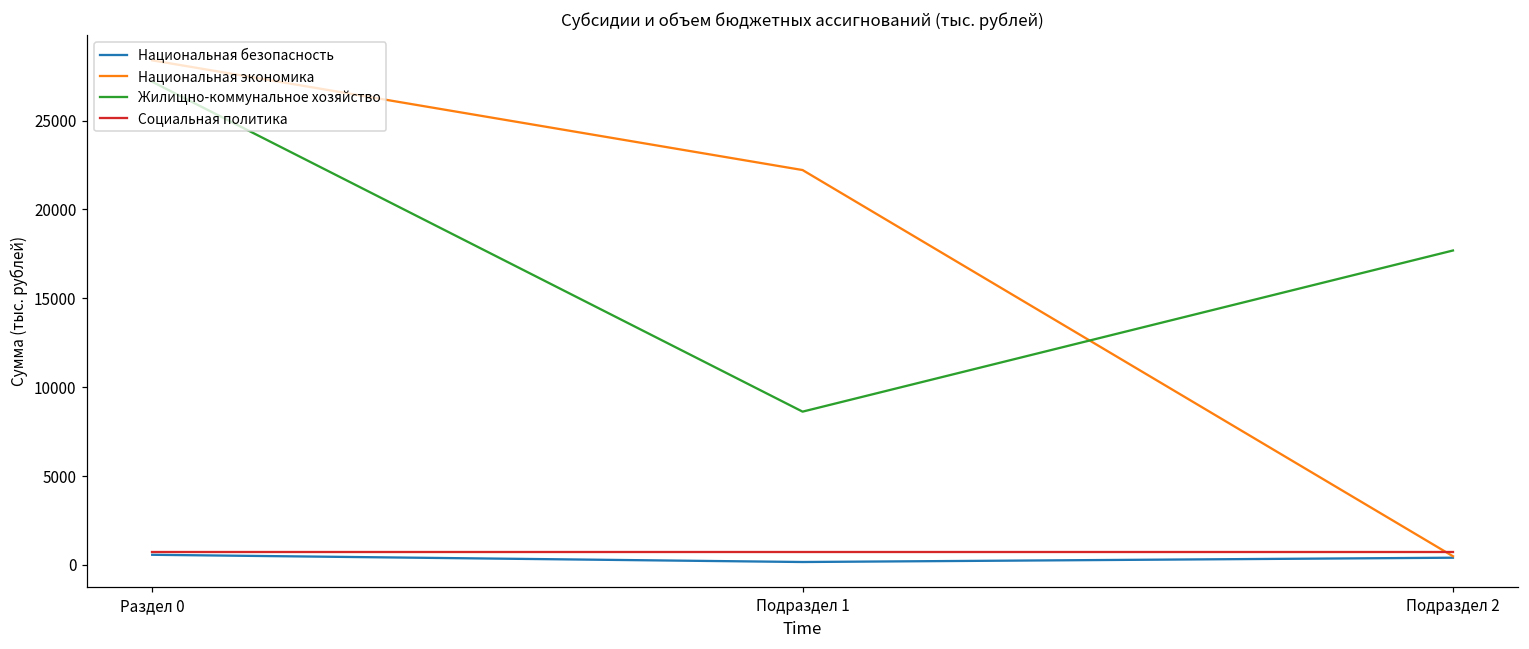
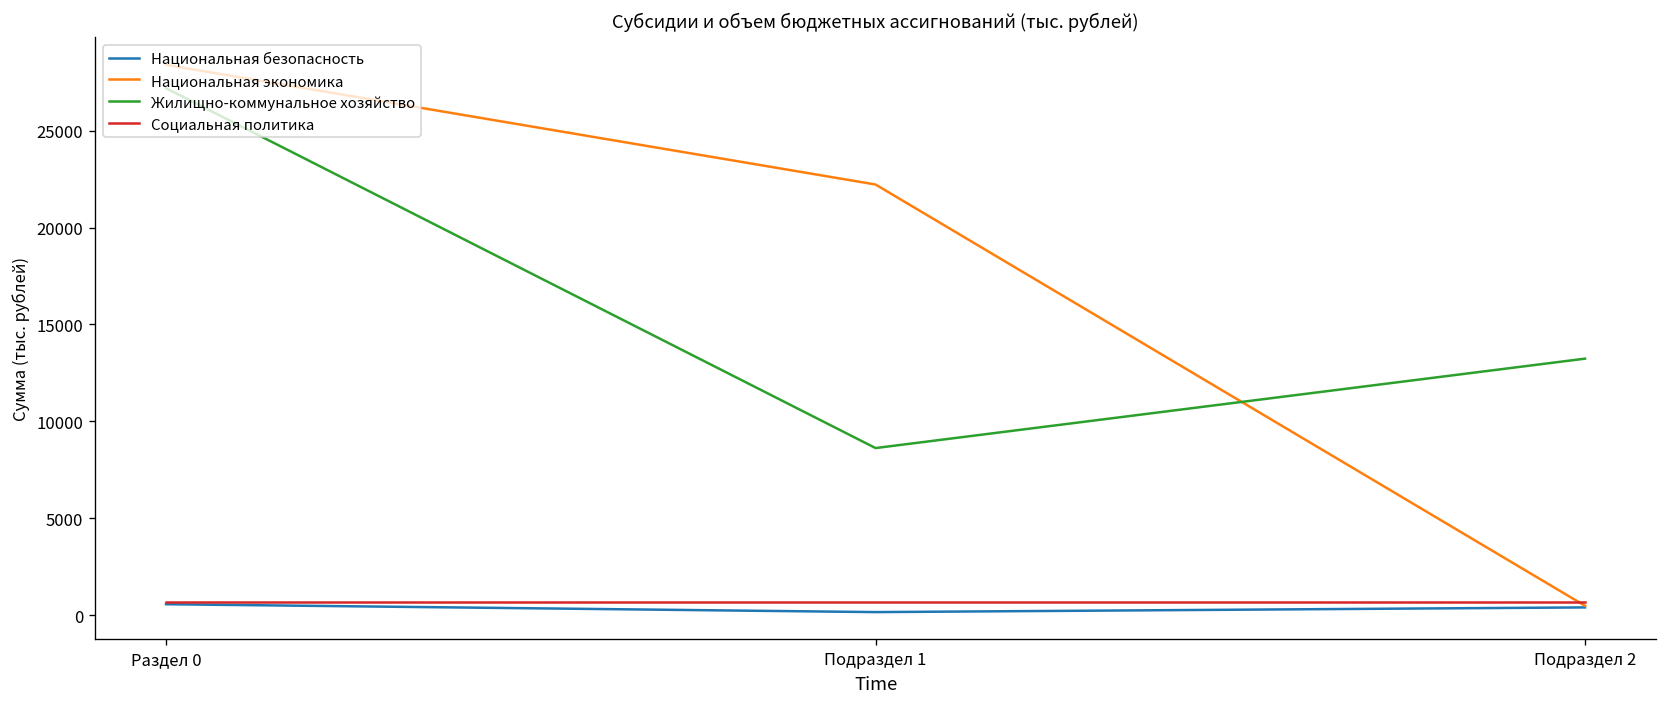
  {
    "Национальная безопасность": {
      "Подраздел 1": 200
    },
    "Национальная экономика": {
      "Подраздел 1": 22200
    },
    "Жилищно-коммунальное хозяйство": {
      "Подраздел 1": 8600,
-     "Подраздел 2": 17700
+     "Подраздел 2": 13200
    },
    "Социальная политика": {
      "Подраздел 1": 700,
      "Подраздел 2": 700
    }
  }
